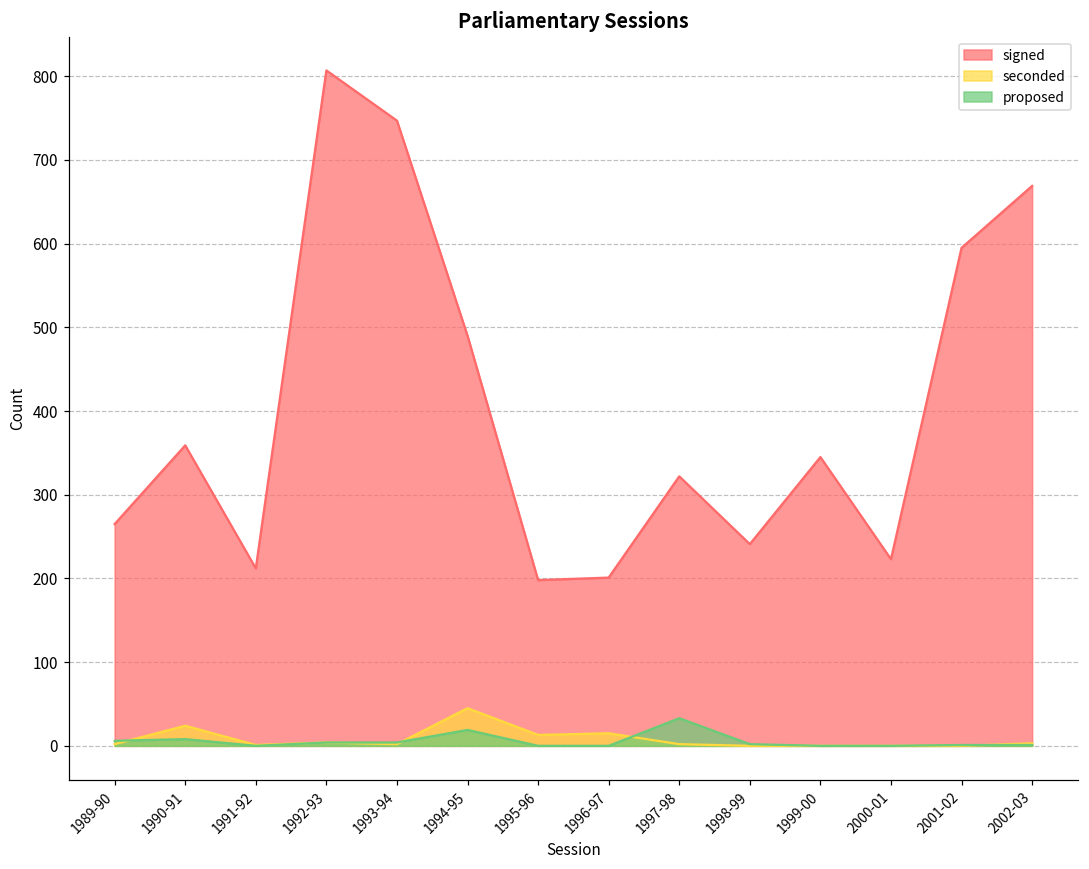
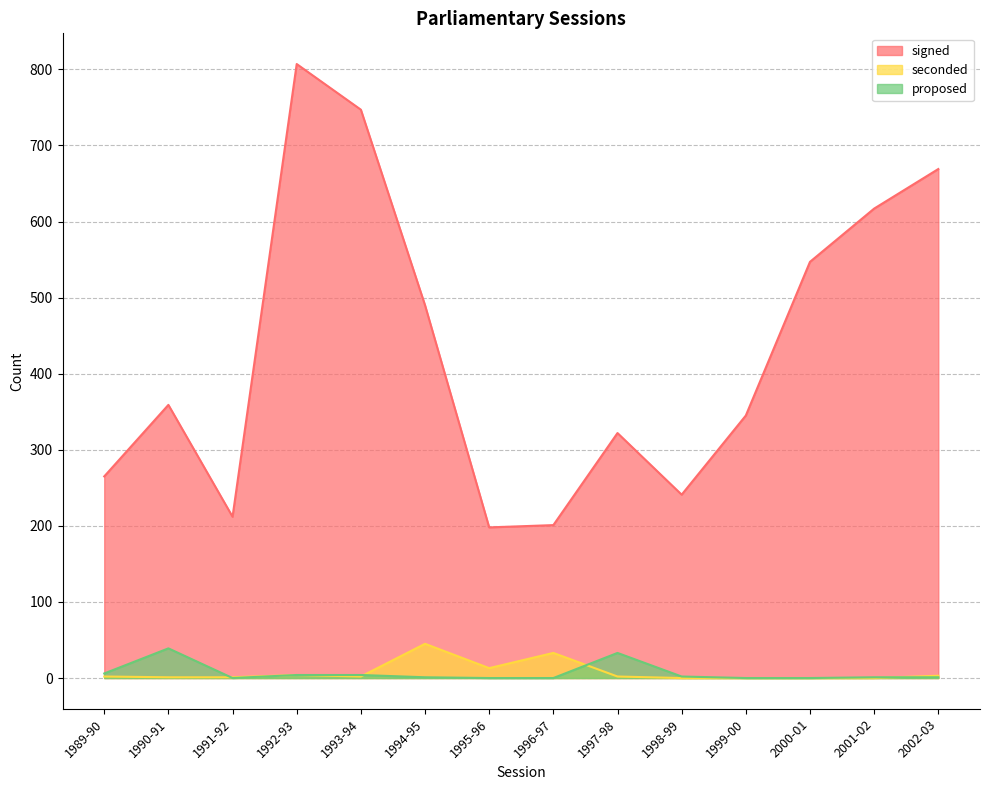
  {
    "signed": {
      "1989-90": 270,
      "1990-91": 360,
      "1991-92": 210,
      "1992-93": 810,
      "1993-94": 750,
      "1994-95": 490,
      "1995-96": 200,
      "1996-97": 200,
      "1997-98": 320,
      "1998-99": 240,
      "1999-00": 350,
-     "2000-01": 220,
-     "2001-02": 600,
+     "2000-01": 550,
+     "2001-02": 620,
      "2002-03": 670
    },
    "seconded": {
      "1989-90": 0,
-     "1990-91": 20,
+     "1990-91": 0,
      "1994-95": 50,
      "1995-96": 10,
-     "1996-97": 20,
+     "1996-97": 30,
      "1997-98": 0
    },
    "proposed": {
      "1989-90": 10,
-     "1990-91": 10,
-     "1994-95": 20,
+     "1990-91": 40,
+     "1994-95": 0,
      "1995-96": 0,
      "1996-97": 0,
      "1997-98": 30
    }
  }
